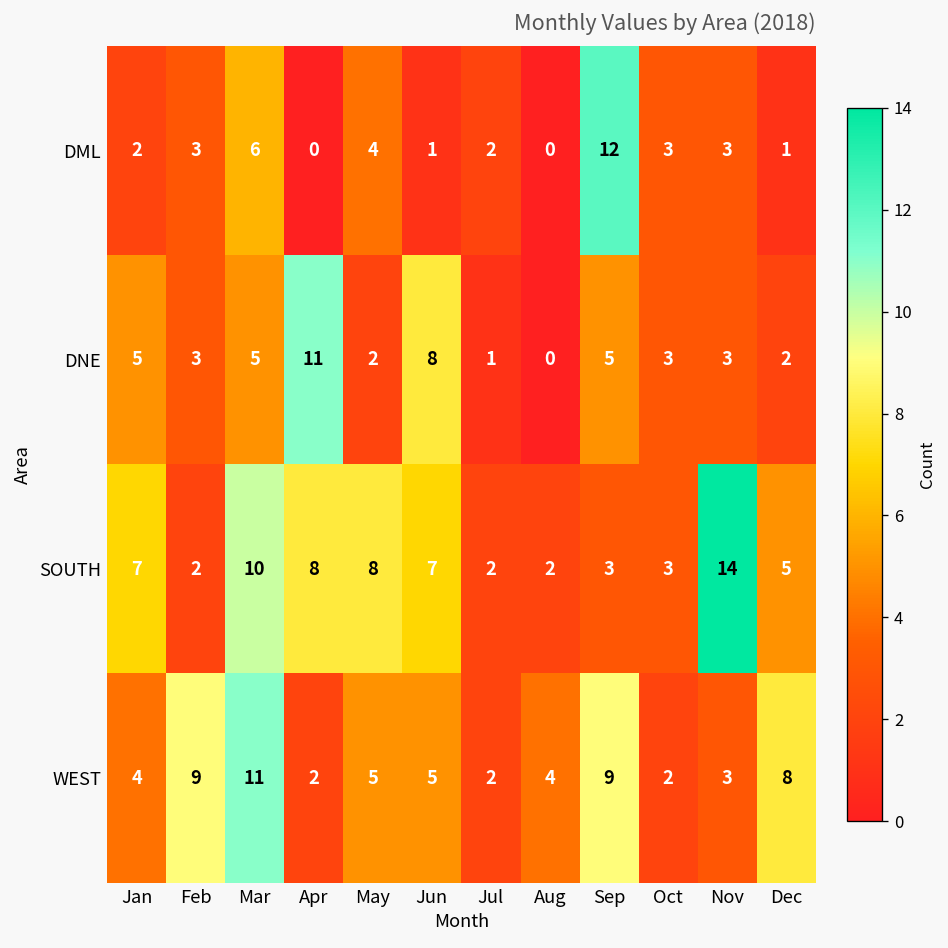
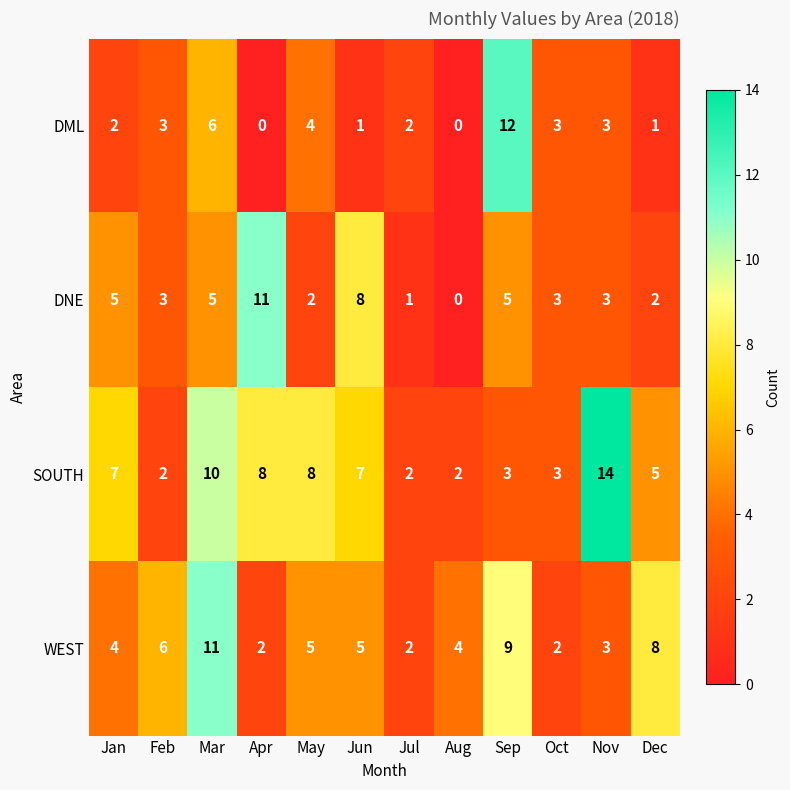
  {
    "DML": {
      "Jan": 2,
      "Feb": 3,
      "Mar": 6,
      "Apr": 0,
      "May": 4,
      "Jun": 1,
      "Jul": 2,
      "Aug": 0,
      "Sep": 12,
      "Oct": 3,
      "Nov": 3,
      "Dec": 1
    },
    "DNE": {
      "Jan": 5,
      "Feb": 3,
      "Mar": 5,
      "Apr": 11,
      "May": 2,
      "Jun": 8,
      "Jul": 1,
      "Aug": 0,
      "Sep": 5,
      "Oct": 3,
      "Nov": 3,
      "Dec": 2
    },
    "SOUTH": {
      "Jan": 7,
      "Feb": 2,
      "Mar": 10,
      "Apr": 8,
      "May": 8,
      "Jun": 7,
      "Jul": 2,
      "Aug": 2,
      "Sep": 3,
      "Oct": 3,
      "Nov": 14,
      "Dec": 5
    },
    "WEST": {
      "Jan": 4,
-     "Feb": 9,
+     "Feb": 6,
      "Mar": 11,
      "Apr": 2,
      "May": 5,
      "Jun": 5,
      "Jul": 2,
      "Aug": 4,
      "Sep": 9,
      "Oct": 2,
      "Nov": 3,
      "Dec": 8
    }
  }
